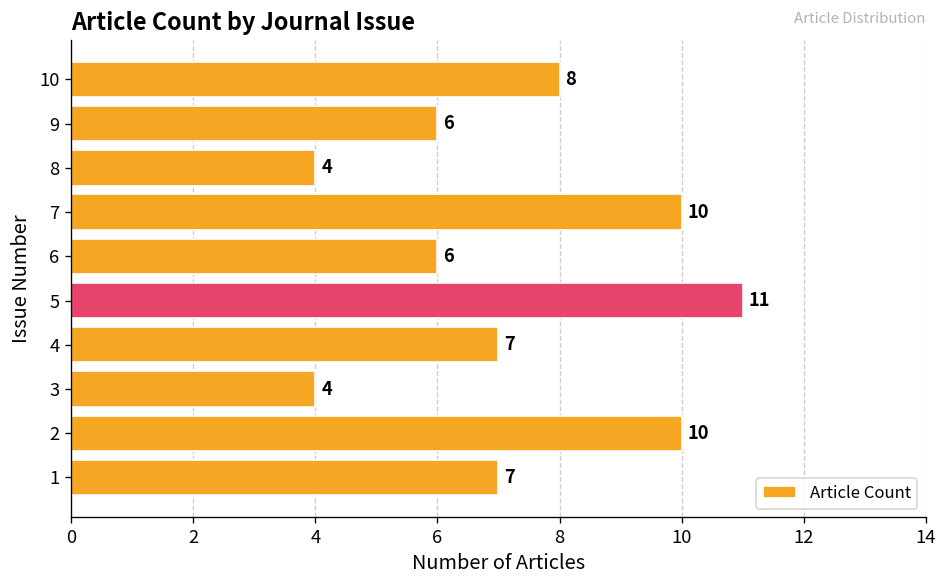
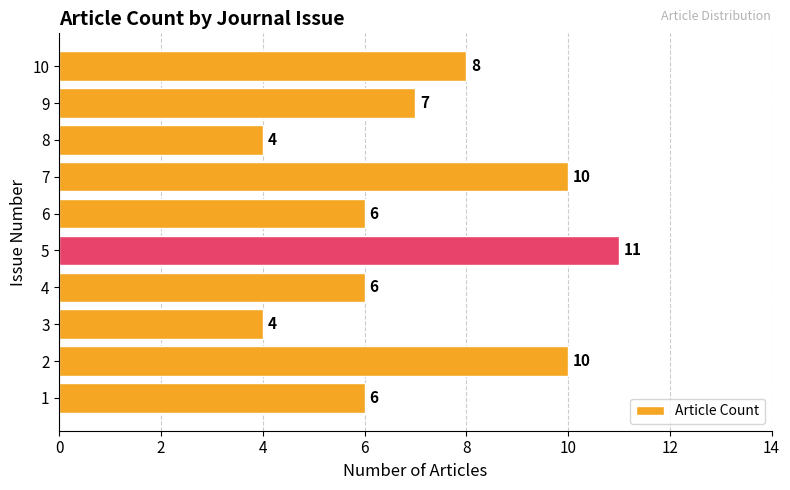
  {
    "10": 8,
-   "9": 6,
+   "9": 7,
    "8": 4,
    "7": 10,
    "6": 6,
    "5": 11,
-   "4": 7,
+   "4": 6,
    "3": 4,
    "2": 10,
-   "1": 7
+   "1": 6
  }
